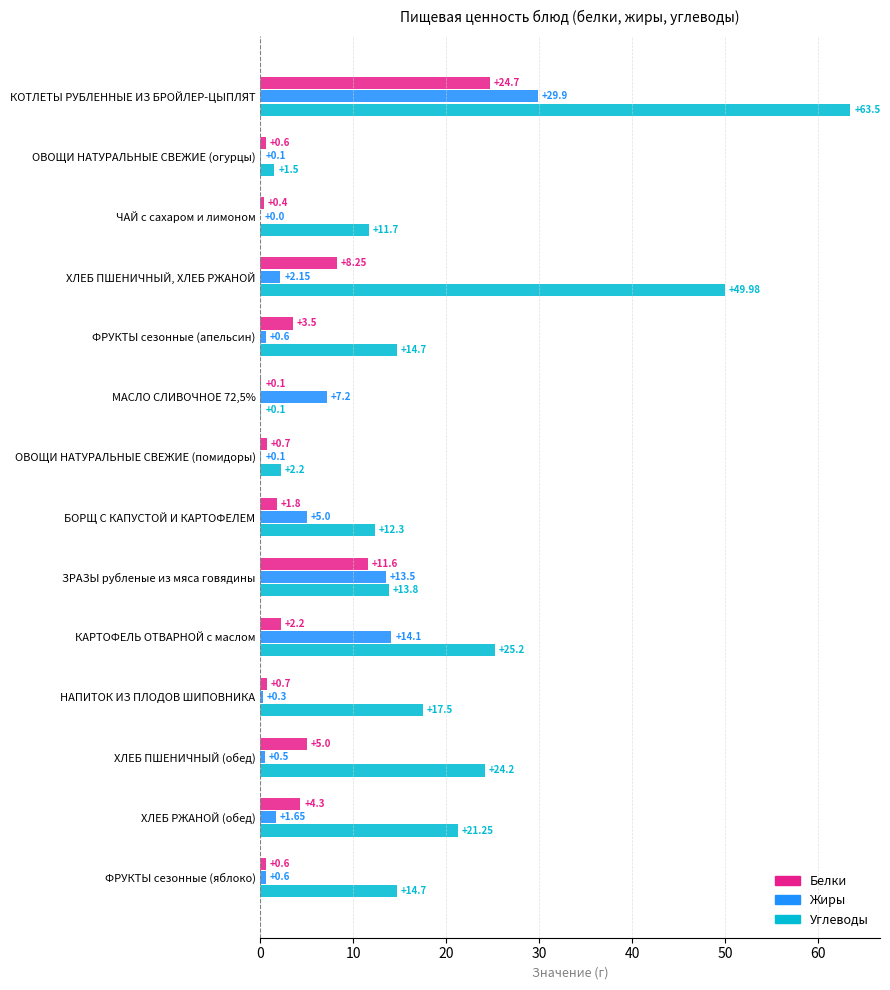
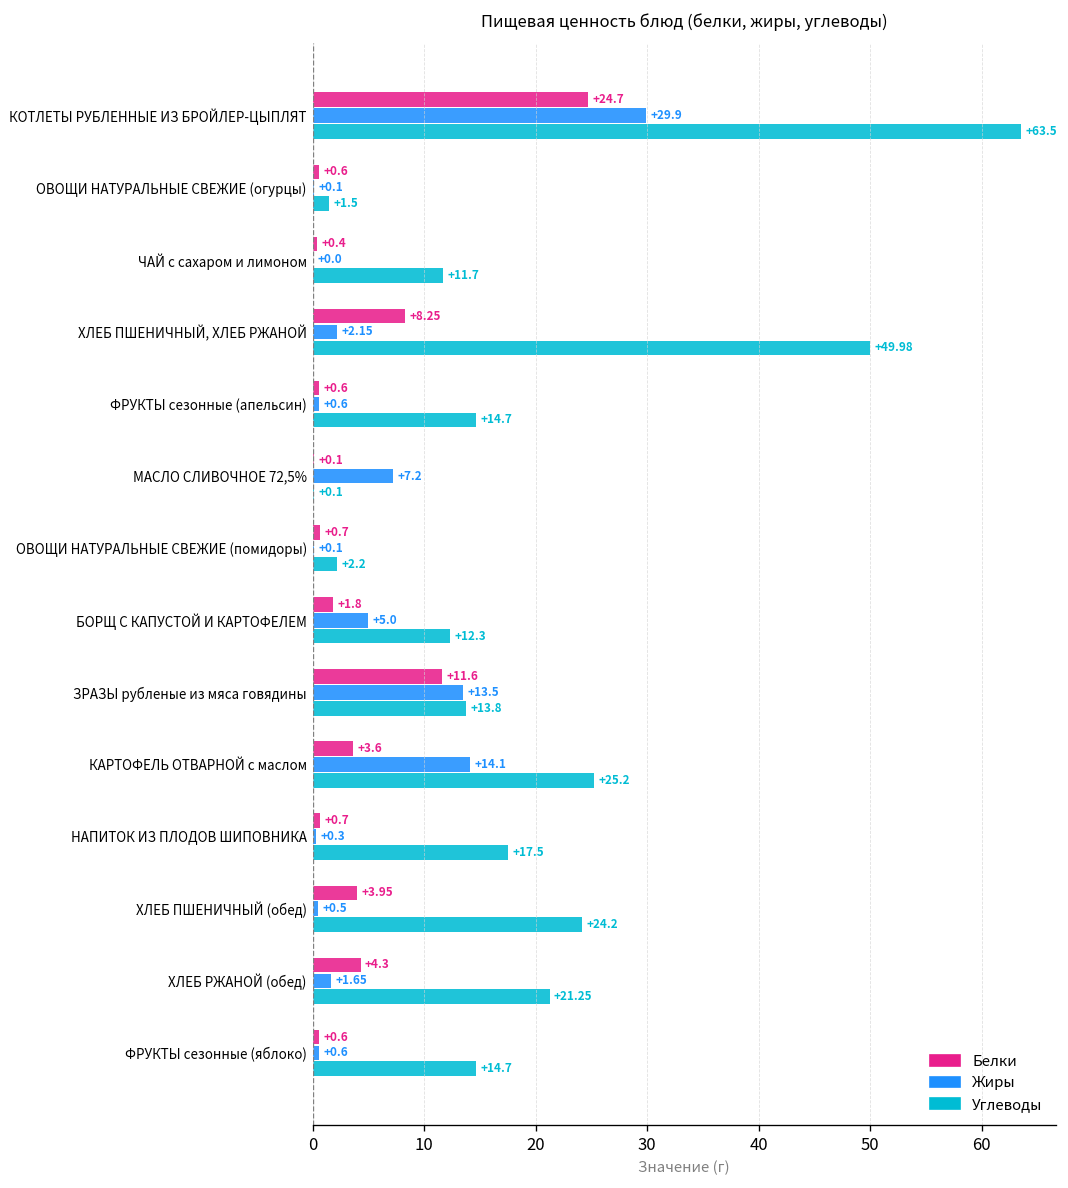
  {
    "Белки": {
      "КОТЛЕТЫ РУБЛЕННЫЕ ИЗ БРОЙЛЕР-ЦЫПЛЯТ": "+24.7",
      "ОВОЩИ НАТУРАЛЬНЫЕ СВЕЖИЕ (огурцы)": "+0.6",
      "ЧАЙ с сахаром и лимоном": "+0.4",
      "ХЛЕБ ПШЕНИЧНЫЙ, ХЛЕБ РЖАНОЙ": "+8.25",
-     "ФРУКТЫ сезонные (апельсин)": "+3.5",
+     "ФРУКТЫ сезонные (апельсин)": "+0.6",
      "МАСЛО СЛИВОЧНОЕ 72,5%": "+0.1",
      "ОВОЩИ НАТУРАЛЬНЫЕ СВЕЖИЕ (помидоры)": "+0.7",
      "БОРЩ С КАПУСТОЙ И КАРТОФЕЛЕМ": "+1.8",
      "ЗРАЗЫ рубленые из мяса говядины": "+11.6",
-     "КАРТОФЕЛЬ ОТВАРНОЙ с маслом": "+2.2",
+     "КАРТОФЕЛЬ ОТВАРНОЙ с маслом": "+3.6",
      "НАПИТОК ИЗ ПЛОДОВ ШИПОВНИКА": "+0.7",
-     "ХЛЕБ ПШЕНИЧНЫЙ (обед)": "+5.0",
+     "ХЛЕБ ПШЕНИЧНЫЙ (обед)": "+3.95",
      "ХЛЕБ РЖАНОЙ (обед)": "+4.3",
      "ФРУКТЫ сезонные (яблоко)": "+0.6"
    },
    "Жиры": {
      "КОТЛЕТЫ РУБЛЕННЫЕ ИЗ БРОЙЛЕР-ЦЫПЛЯТ": "+29.9",
      "ОВОЩИ НАТУРАЛЬНЫЕ СВЕЖИЕ (огурцы)": "+0.1",
      "ЧАЙ с сахаром и лимоном": "+0.0",
      "ХЛЕБ ПШЕНИЧНЫЙ, ХЛЕБ РЖАНОЙ": "+2.15",
      "ФРУКТЫ сезонные (апельсин)": "+0.6",
      "МАСЛО СЛИВОЧНОЕ 72,5%": "+7.2",
      "ОВОЩИ НАТУРАЛЬНЫЕ СВЕЖИЕ (помидоры)": "+0.1",
      "БОРЩ С КАПУСТОЙ И КАРТОФЕЛЕМ": "+5.0",
      "ЗРАЗЫ рубленые из мяса говядины": "+13.5",
      "КАРТОФЕЛЬ ОТВАРНОЙ с маслом": "+14.1",
      "НАПИТОК ИЗ ПЛОДОВ ШИПОВНИКА": "+0.3",
      "ХЛЕБ ПШЕНИЧНЫЙ (обед)": "+0.5",
      "ХЛЕБ РЖАНОЙ (обед)": "+1.65",
      "ФРУКТЫ сезонные (яблоко)": "+0.6"
    },
    "Углеводы": {
      "КОТЛЕТЫ РУБЛЕННЫЕ ИЗ БРОЙЛЕР-ЦЫПЛЯТ": "+63.5",
      "ОВОЩИ НАТУРАЛЬНЫЕ СВЕЖИЕ (огурцы)": "+1.5",
      "ЧАЙ с сахаром и лимоном": "+11.7",
      "ХЛЕБ ПШЕНИЧНЫЙ, ХЛЕБ РЖАНОЙ": "+49.98",
      "ФРУКТЫ сезонные (апельсин)": "+14.7",
      "МАСЛО СЛИВОЧНОЕ 72,5%": "+0.1",
      "ОВОЩИ НАТУРАЛЬНЫЕ СВЕЖИЕ (помидоры)": "+2.2",
      "БОРЩ С КАПУСТОЙ И КАРТОФЕЛЕМ": "+12.3",
      "ЗРАЗЫ рубленые из мяса говядины": "+13.8",
      "КАРТОФЕЛЬ ОТВАРНОЙ с маслом": "+25.2",
      "НАПИТОК ИЗ ПЛОДОВ ШИПОВНИКА": "+17.5",
      "ХЛЕБ ПШЕНИЧНЫЙ (обед)": "+24.2",
      "ХЛЕБ РЖАНОЙ (обед)": "+21.25",
      "ФРУКТЫ сезонные (яблоко)": "+14.7"
    }
  }
